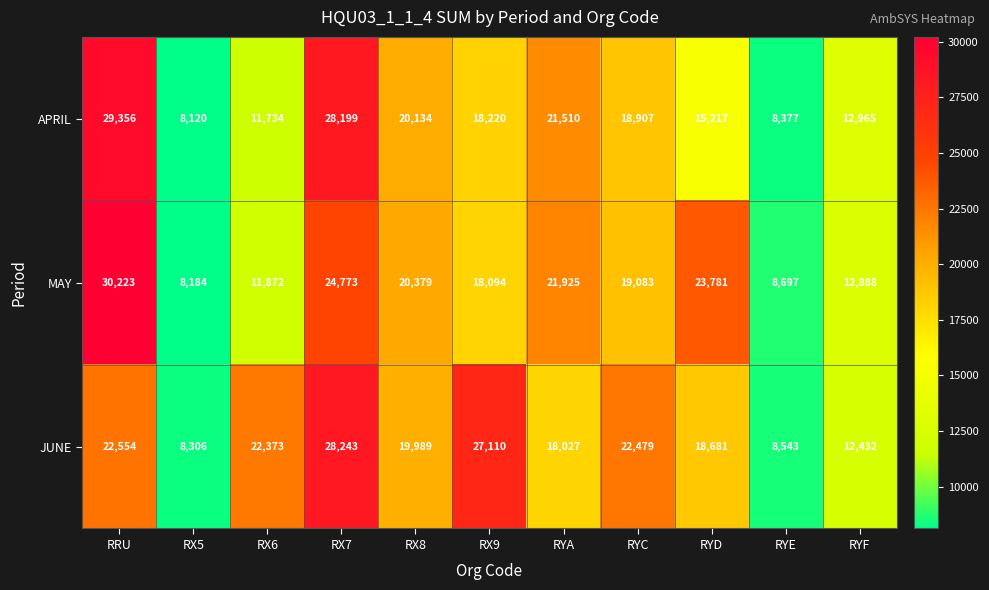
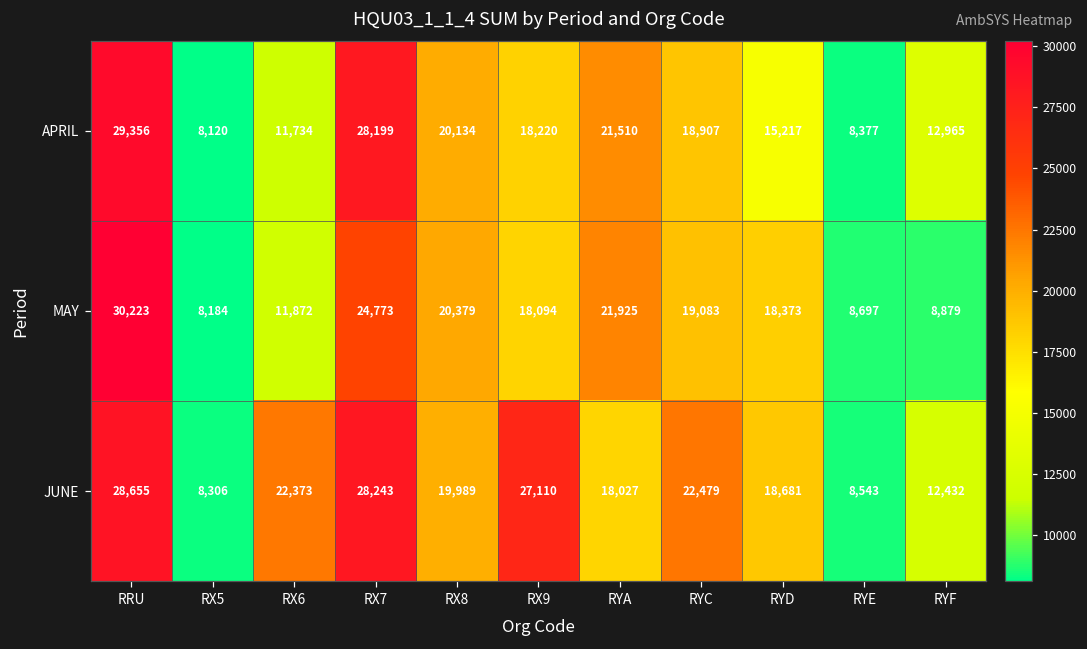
  {
    "APRIL": {
      "RRU": "29,356",
      "RX5": "8,120",
      "RX6": "11,734",
      "RX7": "28,199",
      "RX8": "20,134",
      "RX9": "18,220",
      "RYA": "21,510",
      "RYC": "18,907",
      "RYD": "15,217",
      "RYE": "8,377",
      "RYF": "12,965"
    },
    "MAY": {
      "RRU": "30,223",
      "RX5": "8,184",
      "RX6": "11,872",
      "RX7": "24,773",
      "RX8": "20,379",
      "RX9": "18,094",
      "RYA": "21,925",
      "RYC": "19,083",
-     "RYD": "23,781",
+     "RYD": "18,373",
      "RYE": "8,697",
-     "RYF": "12,888"
+     "RYF": "8,879"
    },
    "JUNE": {
-     "RRU": "22,554",
+     "RRU": "28,655",
      "RX5": "8,306",
      "RX6": "22,373",
      "RX7": "28,243",
      "RX8": "19,989",
      "RX9": "27,110",
      "RYA": "18,027",
      "RYC": "22,479",
      "RYD": "18,681",
      "RYE": "8,543",
      "RYF": "12,432"
    }
  }
